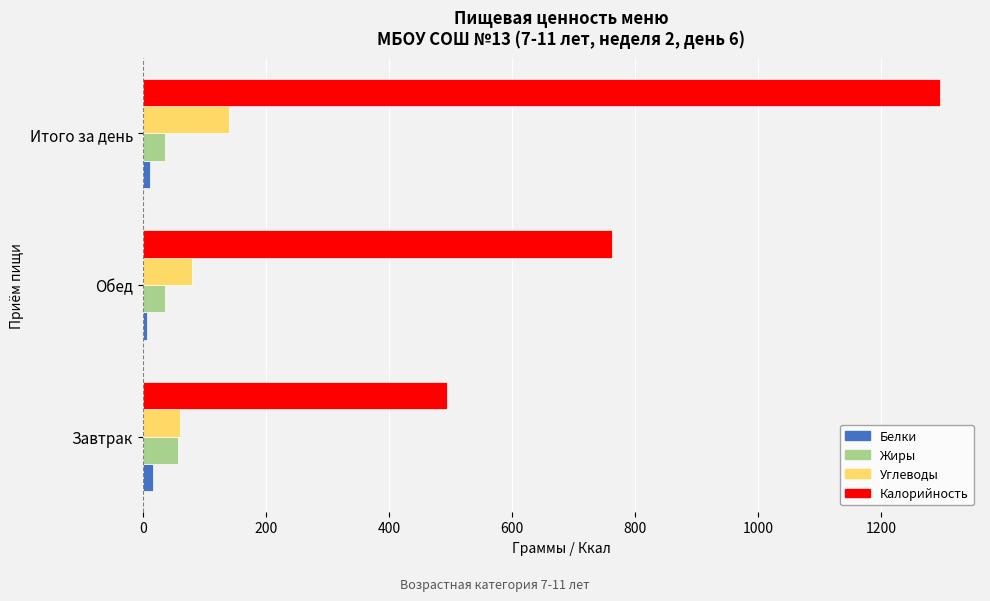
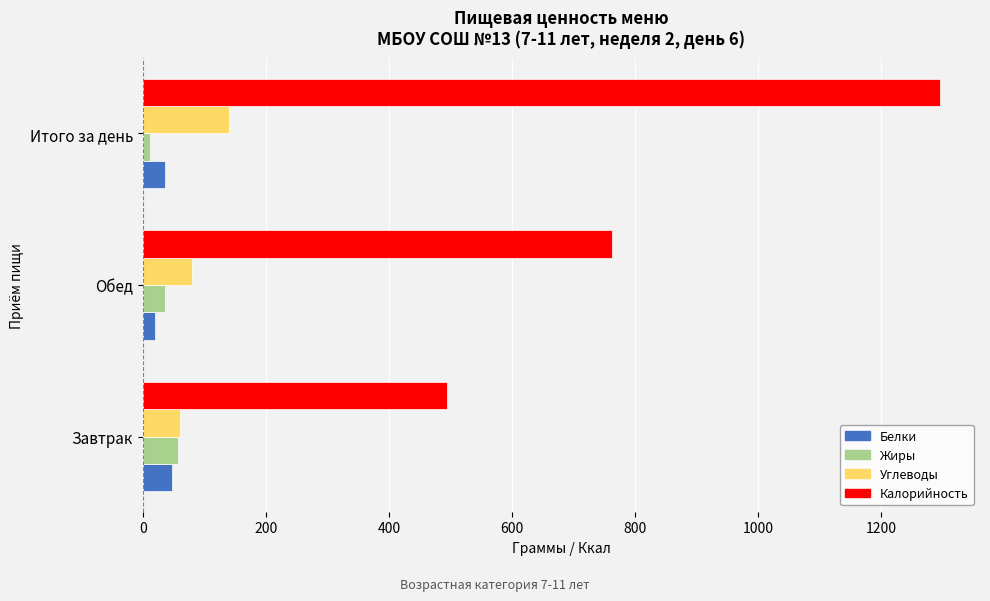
  {
    "Белки": {
-     "Итого за день": 10,
-     "Обед": 10,
-     "Завтрак": 20
+     "Итого за день": 40,
+     "Обед": 20,
+     "Завтрак": 50
    },
    "Жиры": {
-     "Итого за день": 40,
+     "Итого за день": 10,
      "Обед": 40,
      "Завтрак": 60
    },
    "Углеводы": {
      "Итого за день": 140,
      "Обед": 80,
      "Завтрак": 60
    },
    "Калорийность": {
      "Итого за день": 1300,
      "Обед": 760,
      "Завтрак": 490
    }
  }
